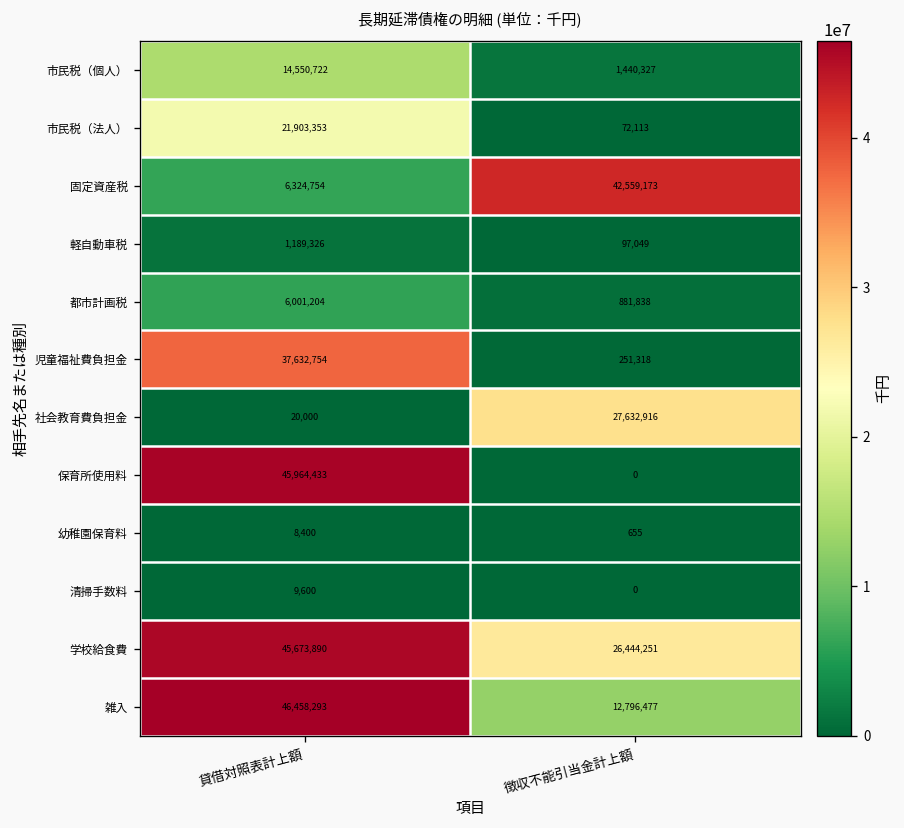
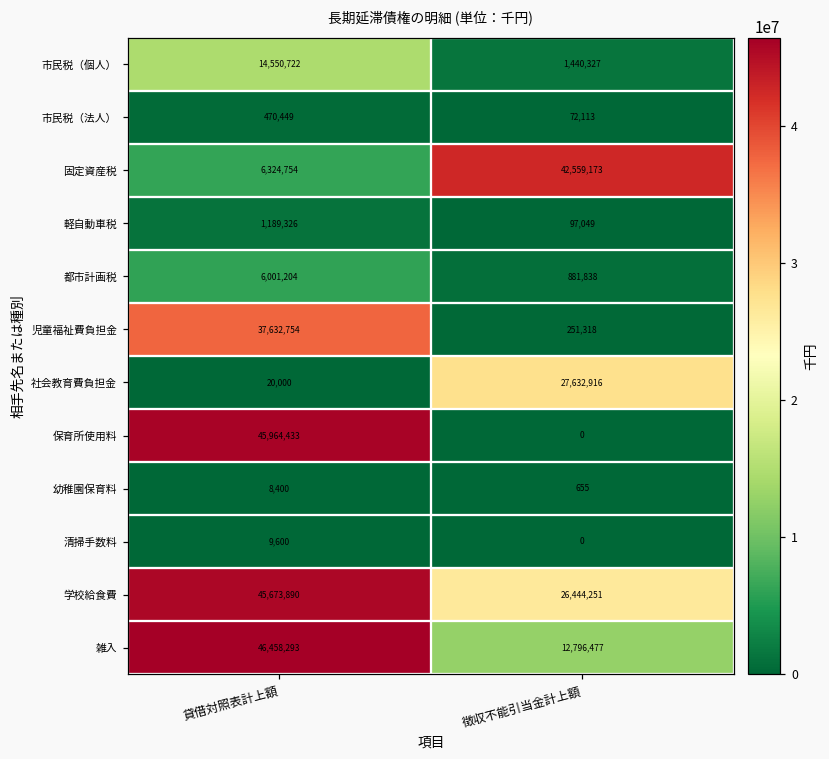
  {
    "市民税（個人）": {
      "貸借対照表計上額": "14,550,722",
      "徴収不能引当金計上額": "1,440,327"
    },
    "市民税（法人）": {
-     "貸借対照表計上額": "21,903,353",
+     "貸借対照表計上額": "470,449",
      "徴収不能引当金計上額": "72,113"
    },
    "固定資産税": {
      "貸借対照表計上額": "6,324,754",
      "徴収不能引当金計上額": "42,559,173"
    },
    "軽自動車税": {
      "貸借対照表計上額": "1,189,326",
      "徴収不能引当金計上額": "97,049"
    },
    "都市計画税": {
      "貸借対照表計上額": "6,001,204",
      "徴収不能引当金計上額": "881,838"
    },
    "児童福祉費負担金": {
      "貸借対照表計上額": "37,632,754",
      "徴収不能引当金計上額": "251,318"
    },
    "社会教育費負担金": {
      "貸借対照表計上額": "20,000",
      "徴収不能引当金計上額": "27,632,916"
    },
    "保育所使用料": {
      "貸借対照表計上額": "45,964,433",
      "徴収不能引当金計上額": "0"
    },
    "幼稚園保育料": {
      "貸借対照表計上額": "8,400",
      "徴収不能引当金計上額": "655"
    },
    "清掃手数料": {
      "貸借対照表計上額": "9,600",
      "徴収不能引当金計上額": "0"
    },
    "学校給食費": {
      "貸借対照表計上額": "45,673,890",
      "徴収不能引当金計上額": "26,444,251"
    },
    "雑入": {
      "貸借対照表計上額": "46,458,293",
      "徴収不能引当金計上額": "12,796,477"
    }
  }
